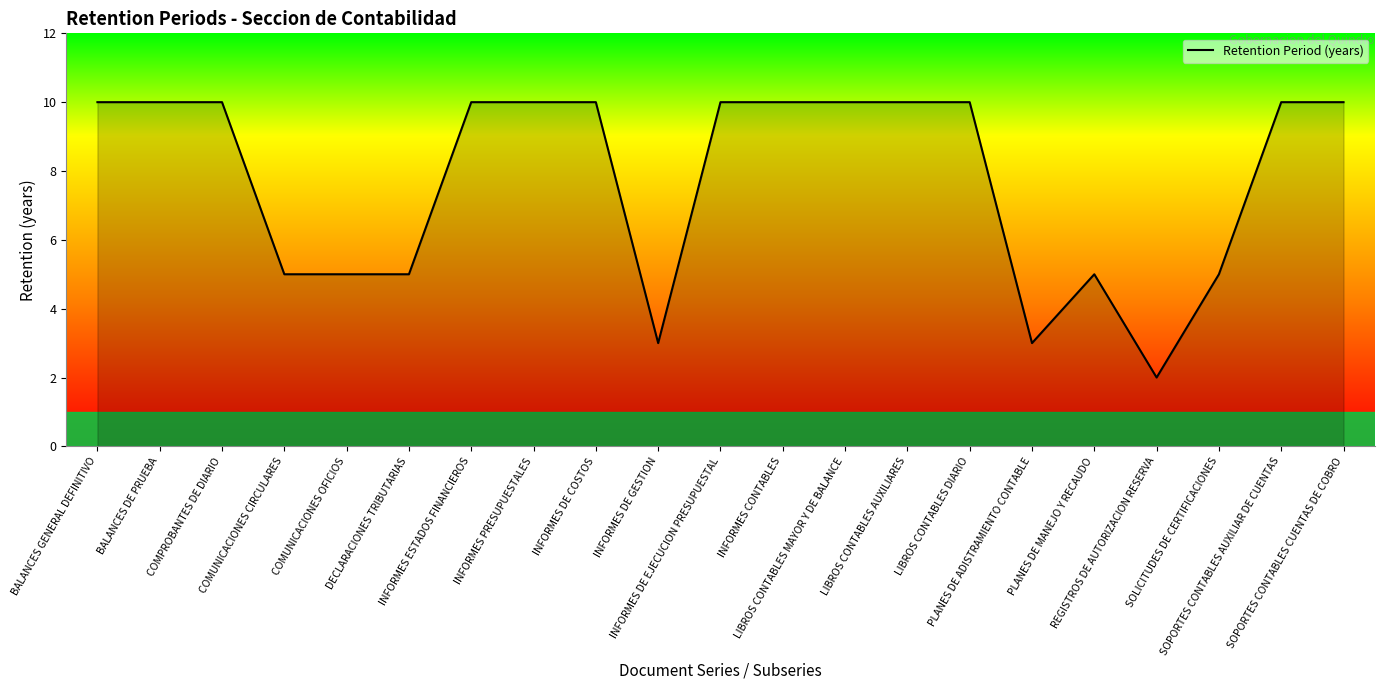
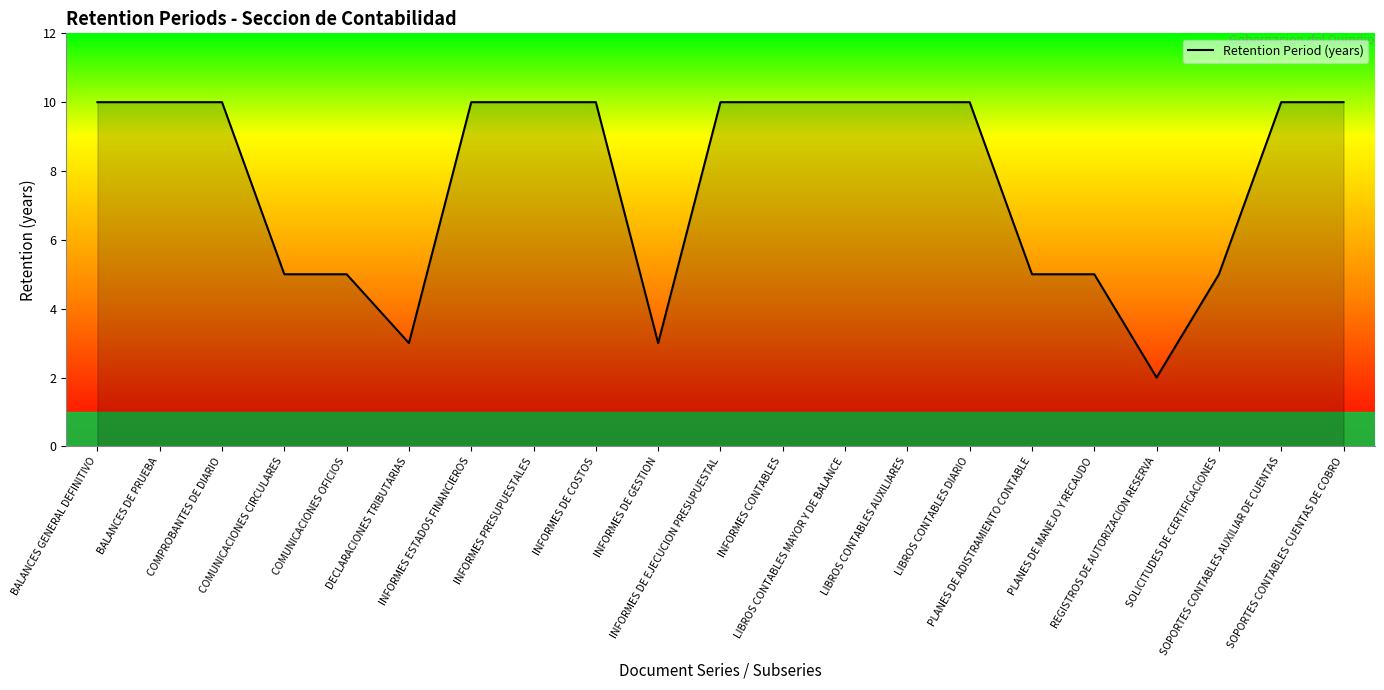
  {
    "BALANCES GENERAL DEFINITIVO": 10,
    "BALANCES DE PRUEBA": 10,
    "COMPROBANTES DE DIARIO": 10,
    "COMUNICACIONES CIRCULARES": 5,
    "COMUNICACIONES OFICIOS": 5,
-   "DECLARACIONES TRIBUTARIAS": 5,
+   "DECLARACIONES TRIBUTARIAS": 3,
    "INFORMES ESTADOS FINANCIEROS": 10,
    "INFORMES PRESUPUESTALES": 10,
    "INFORMES DE COSTOS": 10,
    "INFORMES DE GESTION": 3,
    "INFORMES DE EJECUCION PRESUPUESTAL": 10,
    "INFORMES CONTABLES": 10,
    "LIBROS CONTABLES MAYOR Y DE BALANCE": 10,
    "LIBROS CONTABLES AUXILIARES": 10,
    "LIBROS CONTABLES DIARIO": 10,
-   "PLANES DE ADISTRAMIENTO CONTABLE": 3,
+   "PLANES DE ADISTRAMIENTO CONTABLE": 5,
    "PLANES DE MANEJO Y RECAUDO": 5,
    "REGISTROS DE AUTORIZACION RESERVA": 2,
    "SOLICITUDES DE CERTIFICACIONES": 5,
    "SOPORTES CONTABLES AUXILIAR DE CUENTAS": 10,
    "SOPORTES CONTABLES CUENTAS DE COBRO": 10
  }
